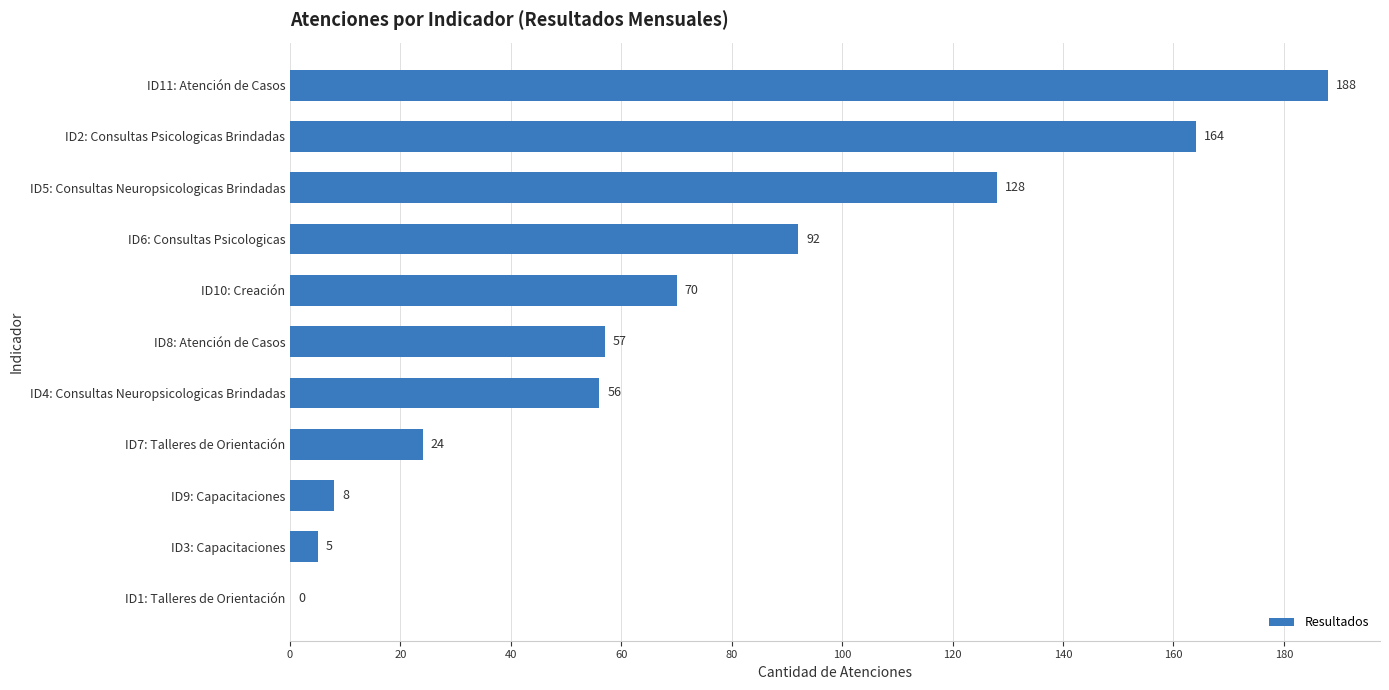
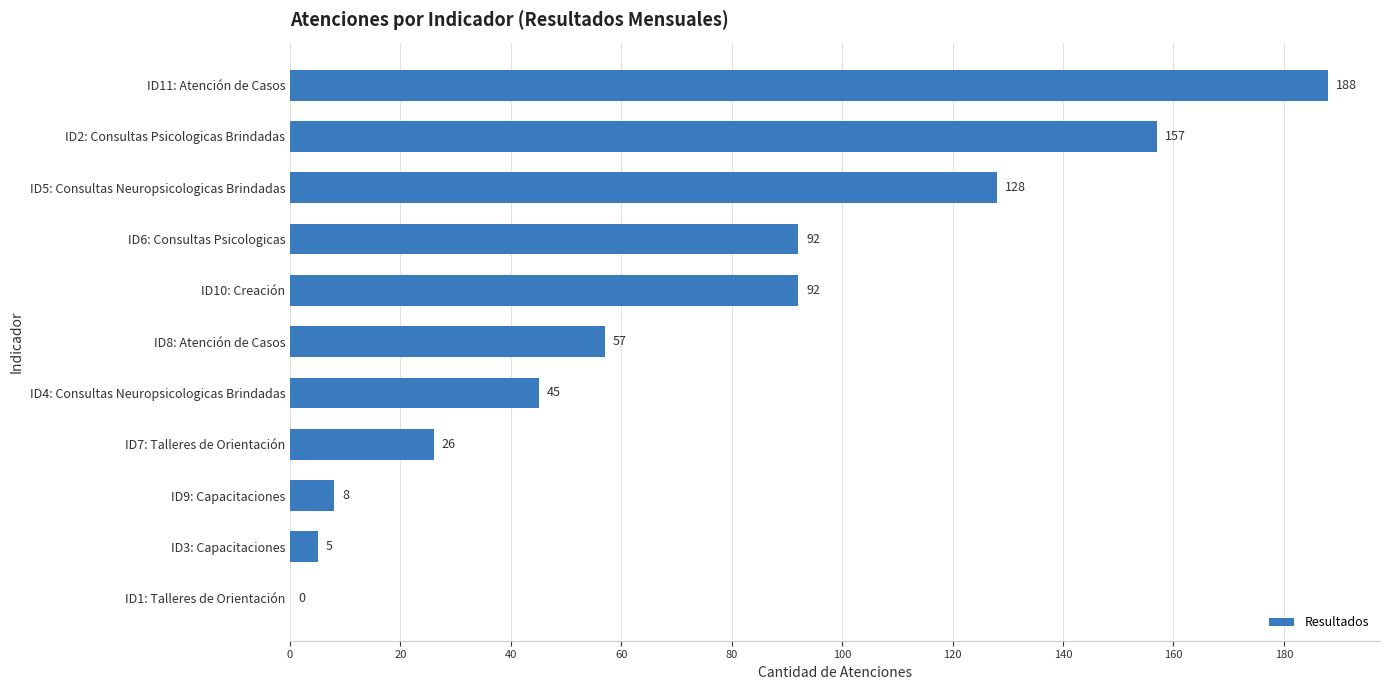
  {
    "ID11: Atención de Casos": 188,
-   "ID2: Consultas Psicologicas Brindadas": 164,
+   "ID2: Consultas Psicologicas Brindadas": 157,
    "ID5: Consultas Neuropsicologicas Brindadas": 128,
    "ID6: Consultas Psicologicas": 92,
-   "ID10: Creación": 70,
+   "ID10: Creación": 92,
    "ID8: Atención de Casos": 57,
-   "ID4: Consultas Neuropsicologicas Brindadas": 56,
-   "ID7: Talleres de Orientación": 24,
+   "ID4: Consultas Neuropsicologicas Brindadas": 45,
+   "ID7: Talleres de Orientación": 26,
    "ID9: Capacitaciones": 8,
    "ID3: Capacitaciones": 5,
    "ID1: Talleres de Orientación": 0
  }
